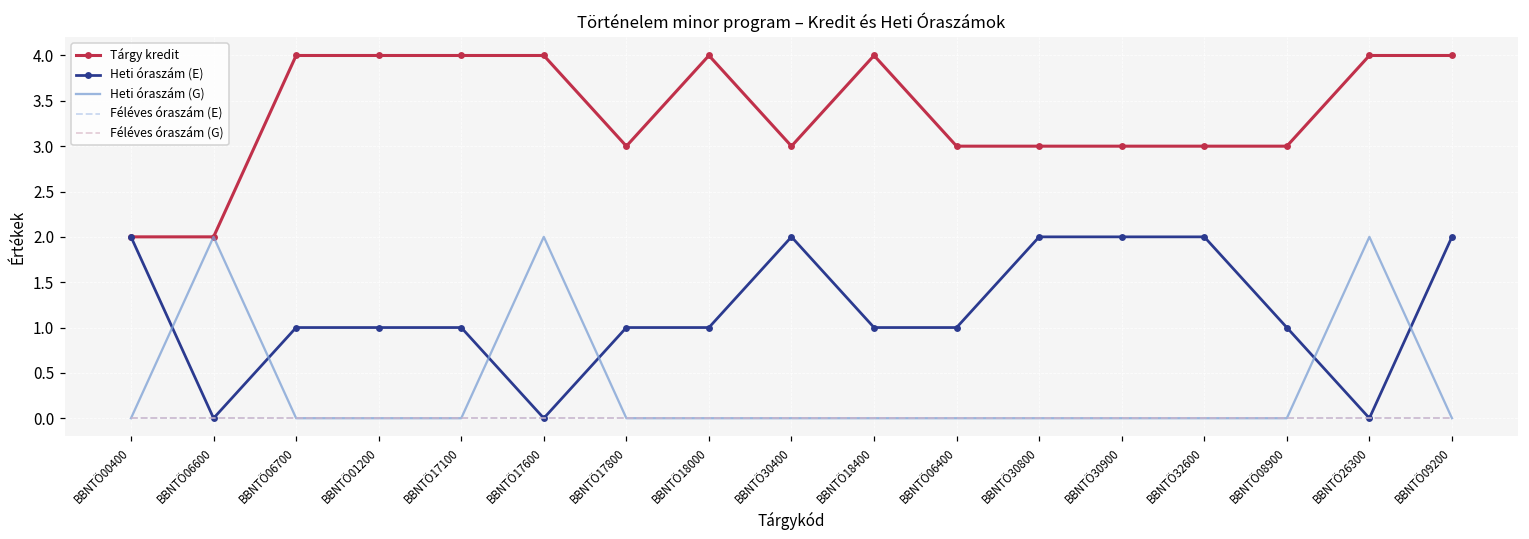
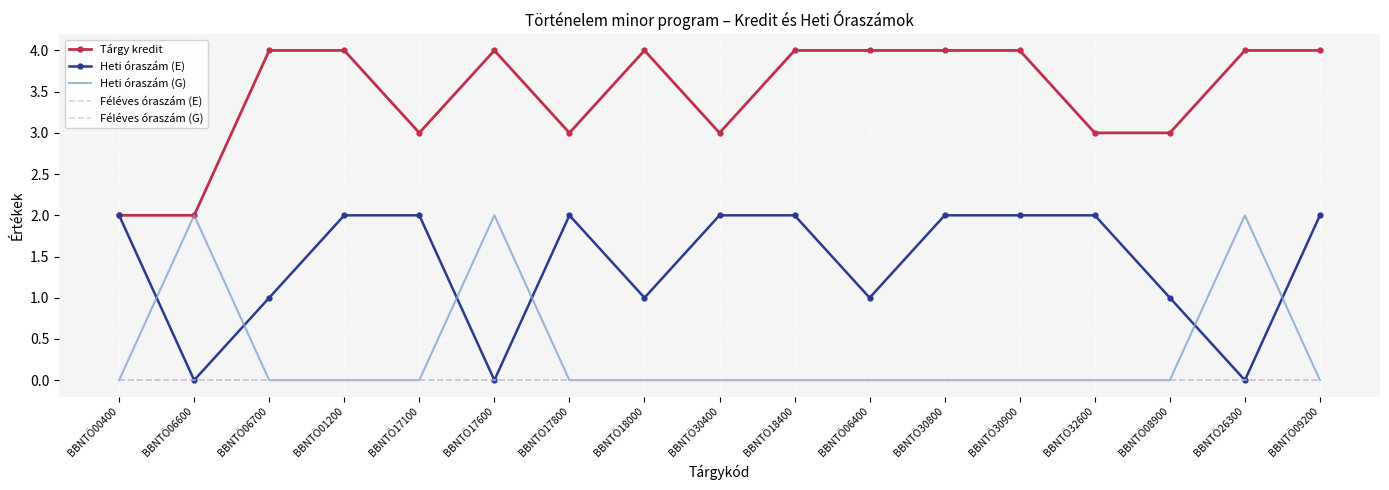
  {
    "Tárgy kredit": {
      "BBNTÖ06700": 4,
      "BBNTÖ01200": 4,
-     "BBNTÖ17100": 4,
+     "BBNTÖ17100": 3,
      "BBNTÖ17600": 4,
      "BBNTÖ17800": 3,
      "BBNTÖ18000": 4,
      "BBNTÖ30400": 3,
      "BBNTÖ18400": 4,
-     "BBNTÖ06400": 3,
-     "BBNTÖ30800": 3,
-     "BBNTÖ30900": 3,
+     "BBNTÖ06400": 4,
+     "BBNTÖ30800": 4,
+     "BBNTÖ30900": 4,
      "BBNTÖ32600": 3,
      "BBNTÖ08900": 3,
      "BBNTÖ26300": 4,
      "BBNTÖ09200": 4
    },
    "Heti óraszám (E)": {
      "BBNTÖ06700": 1,
-     "BBNTÖ01200": 1,
-     "BBNTÖ17100": 1,
-     "BBNTÖ17800": 1,
+     "BBNTÖ01200": 2,
+     "BBNTÖ17100": 2,
+     "BBNTÖ17800": 2,
      "BBNTÖ18000": 1,
      "BBNTÖ30400": 2,
-     "BBNTÖ18400": 1,
+     "BBNTÖ18400": 2,
      "BBNTÖ06400": 1,
      "BBNTÖ30800": 2,
      "BBNTÖ30900": 2,
      "BBNTÖ32600": 2,
      "BBNTÖ08900": 1,
      "BBNTÖ09200": 2
    },
    "Heti óraszám (G)": {
      "BBNTÖ17600": 2,
      "BBNTÖ26300": 2
    }
  }
